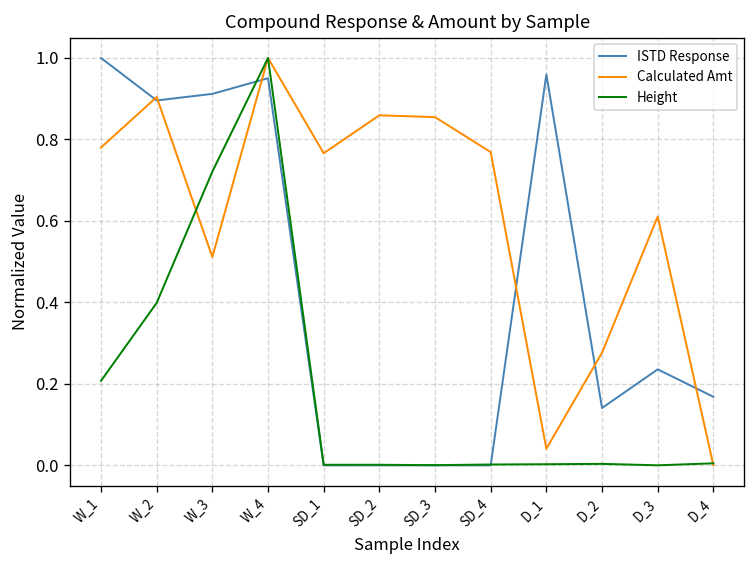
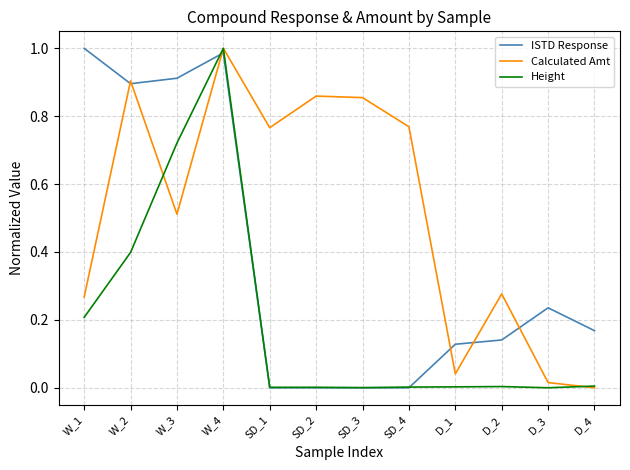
  {
    "ISTD Response": {
      "W_1": 1.00,
      "W_2": 0.90,
      "W_3": 0.91,
-     "W_4": 0.95,
-     "D_1": 0.96,
+     "W_4": 0.99,
+     "D_1": 0.13,
      "D_2": 0.14,
      "D_3": 0.24,
      "D_4": 0.17
    },
    "Calculated Amt": {
-     "W_1": 0.78,
+     "W_1": 0.27,
      "W_2": 0.90,
      "W_3": 0.51,
      "SD_1": 0.77,
      "SD_2": 0.86,
      "SD_3": 0.85,
      "SD_4": 0.77,
      "D_1": 0.04,
      "D_2": 0.28,
-     "D_3": 0.61
+     "D_3": 0.02
    },
    "Height": {
      "W_1": 0.21,
      "W_2": 0.40,
      "W_3": 0.72,
      "D_1": 0.00,
      "D_2": 0.00,
      "D_3": 0.00
    }
  }
